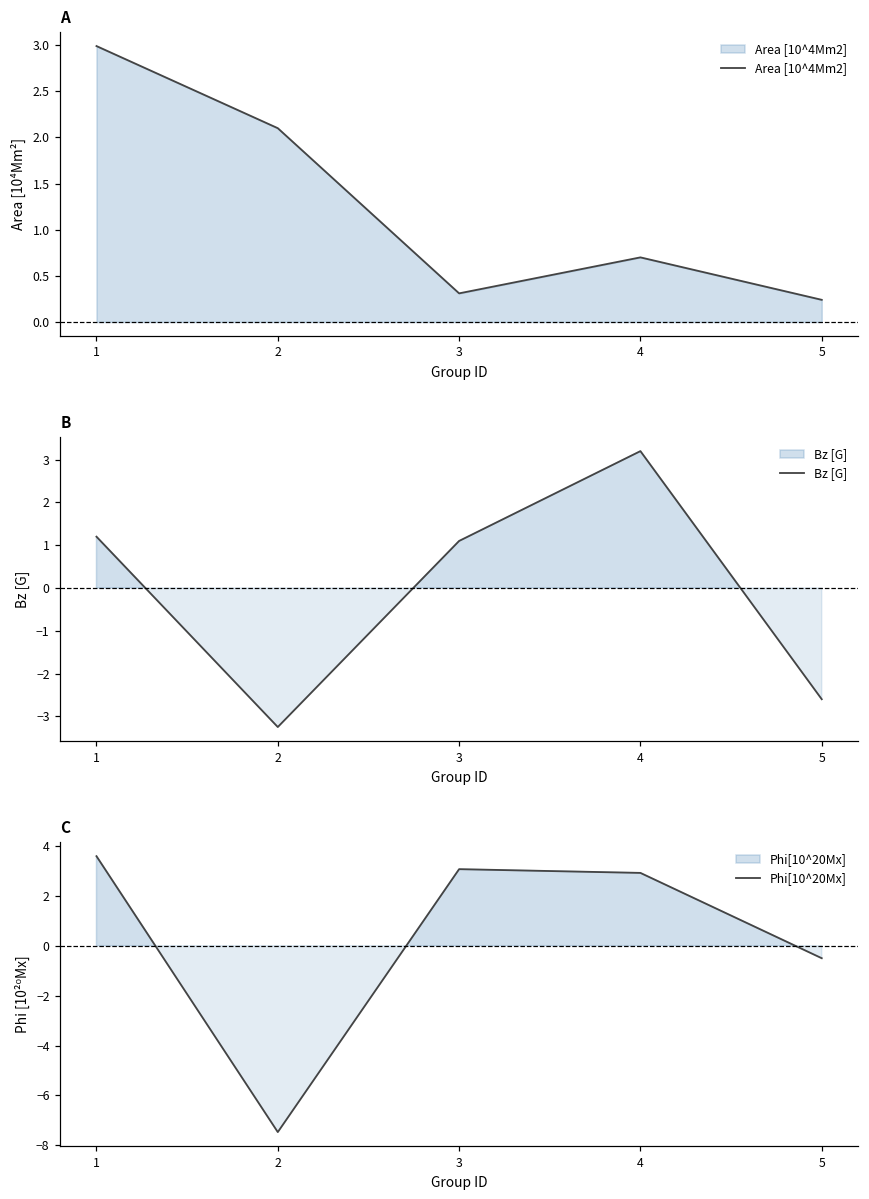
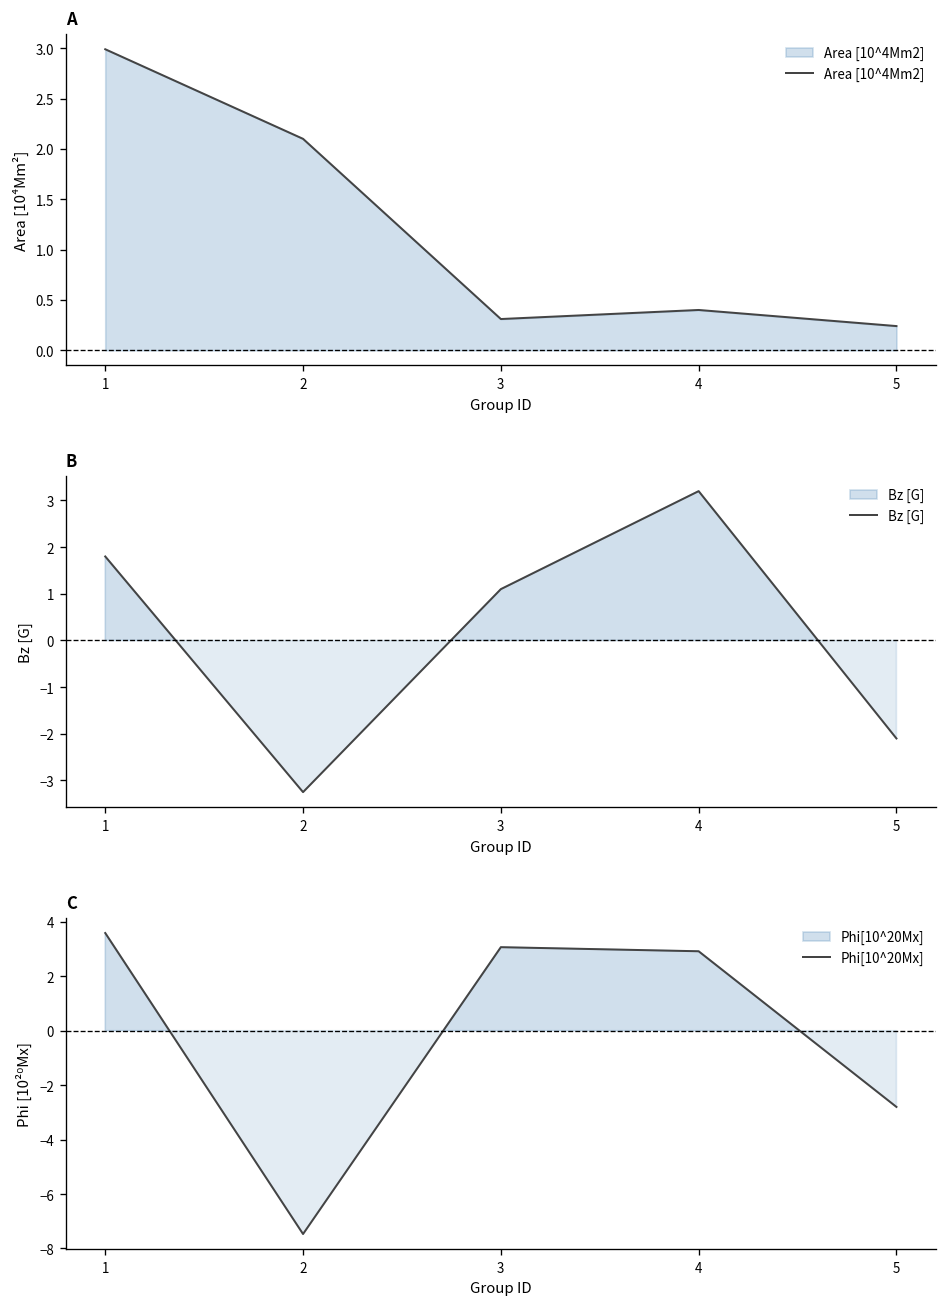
  {
    "A": {
      "1": 3.0,
      "2": 2.1,
      "3": 0.3,
-     "4": 0.7,
+     "4": 0.4,
      "5": 0.2
    },
    "B": {
-     "1": 1.2,
+     "1": 1.8,
      "2": -3.3,
      "3": 1.1,
      "4": 3.2,
-     "5": -2.6
+     "5": -2.1
    },
    "C": {
      "1": 3.6,
      "2": -7.5,
      "3": 3.1,
      "4": 2.9,
-     "5": -0.5
+     "5": -2.8
    }
  }
